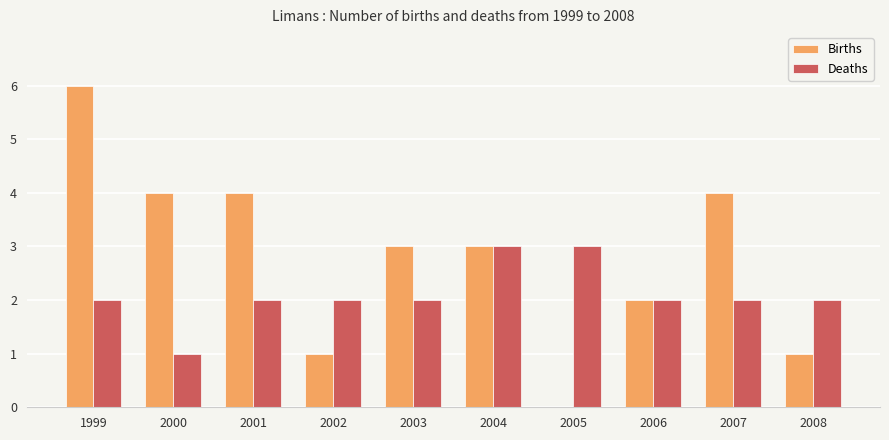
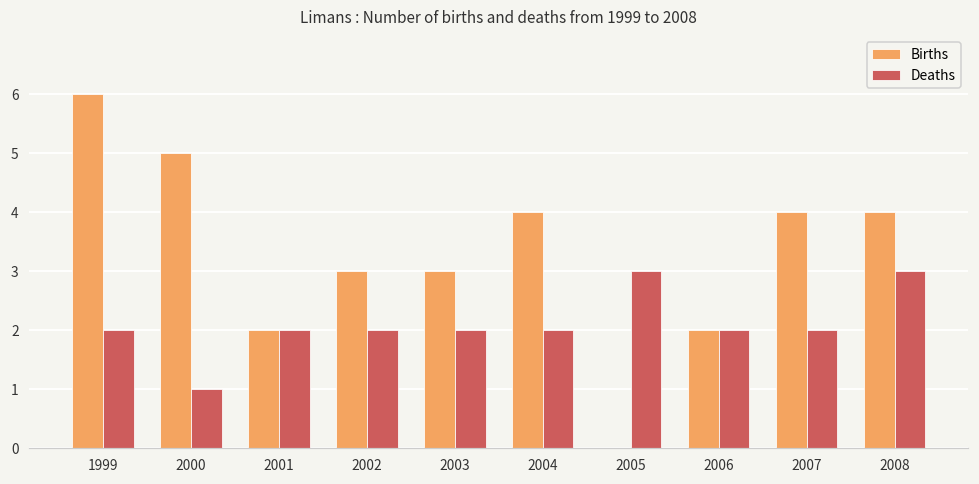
  {
    "Births": {
      "1999": 6,
-     "2000": 4,
-     "2001": 4,
-     "2002": 1,
+     "2000": 5,
+     "2001": 2,
+     "2002": 3,
      "2003": 3,
-     "2004": 3,
+     "2004": 4,
      "2005": 0,
      "2006": 2,
      "2007": 4,
-     "2008": 1
+     "2008": 4
    },
    "Deaths": {
      "1999": 2,
      "2000": 1,
      "2001": 2,
      "2002": 2,
      "2003": 2,
-     "2004": 3,
+     "2004": 2,
      "2005": 3,
      "2006": 2,
      "2007": 2,
-     "2008": 2
+     "2008": 3
    }
  }
